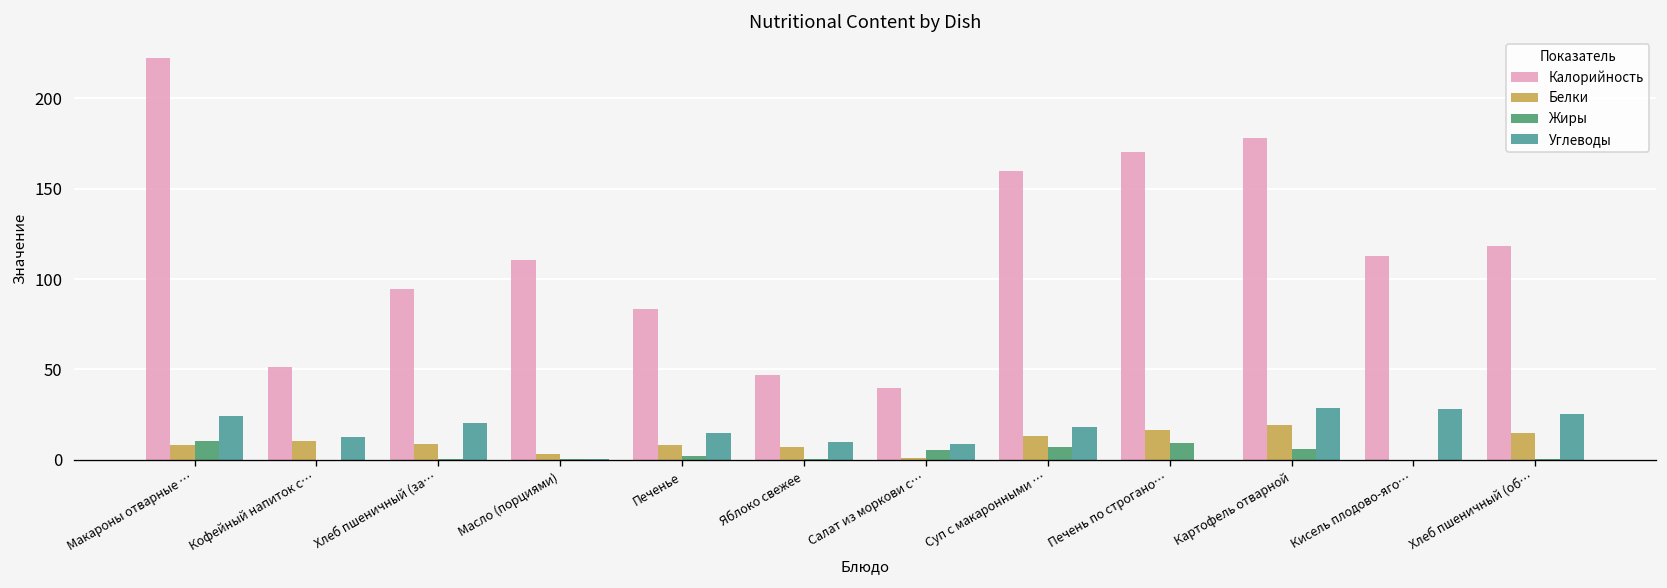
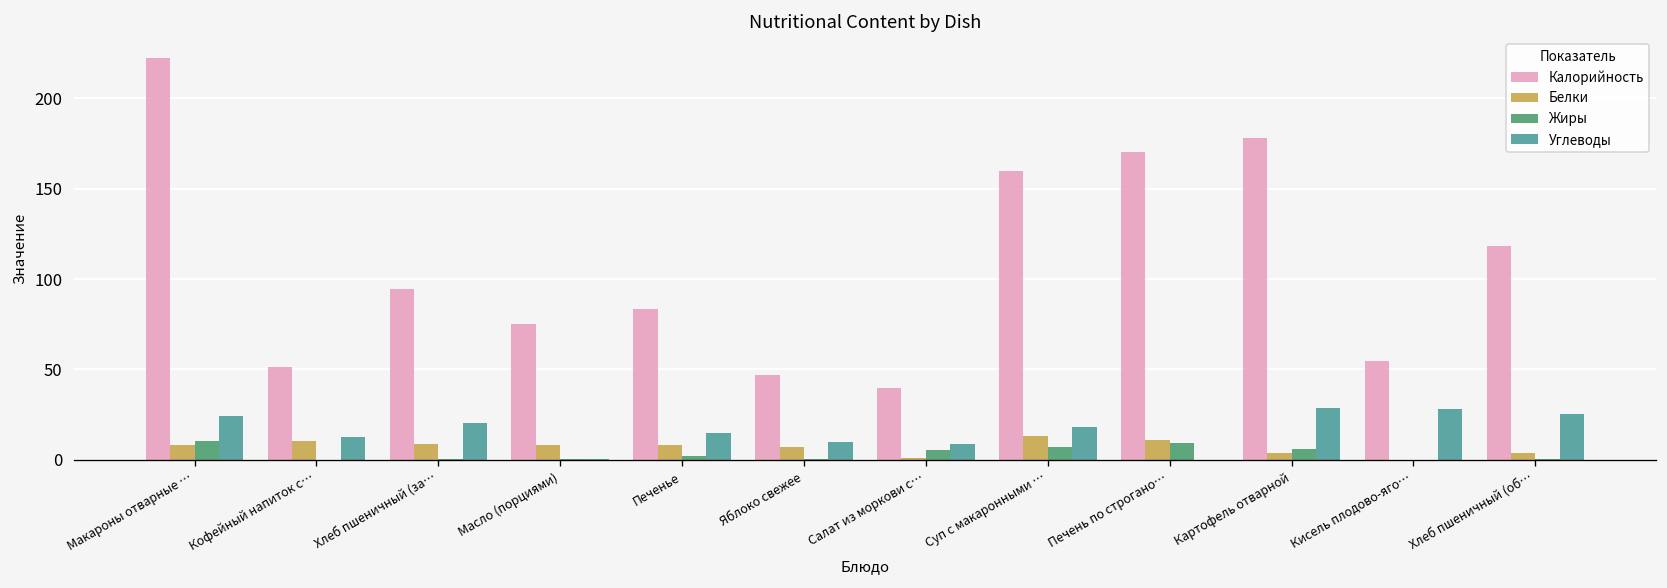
  {
    "Калорийность": {
      "Макароны отварные …": 223,
      "Кофейный напиток с…": 51,
      "Хлеб пшеничный (за…": 95,
-     "Масло (порциями)": 110,
+     "Масло (порциями)": 75,
      "Печенье": 83,
      "Яблоко свежее": 47,
      "Салат из моркови с…": 40,
      "Суп с макаронными …": 160,
      "Печень по строгано…": 170,
      "Картофель отварной": 178,
-     "Кисель плодово-яго…": 113,
+     "Кисель плодово-яго…": 54,
      "Хлеб пшеничный (об…": 118
    },
    "Белки": {
      "Макароны отварные …": 8,
      "Кофейный напиток с…": 10,
      "Хлеб пшеничный (за…": 9,
-     "Масло (порциями)": 3,
+     "Масло (порциями)": 8,
      "Печенье": 8,
      "Яблоко свежее": 7,
      "Суп с макаронными …": 13,
-     "Печень по строгано…": 17,
-     "Картофель отварной": 19,
+     "Печень по строгано…": 11,
+     "Картофель отварной": 4,
      "Кисель плодово-яго…": 0,
-     "Хлеб пшеничный (об…": 15
+     "Хлеб пшеничный (об…": 4
    }
  }
